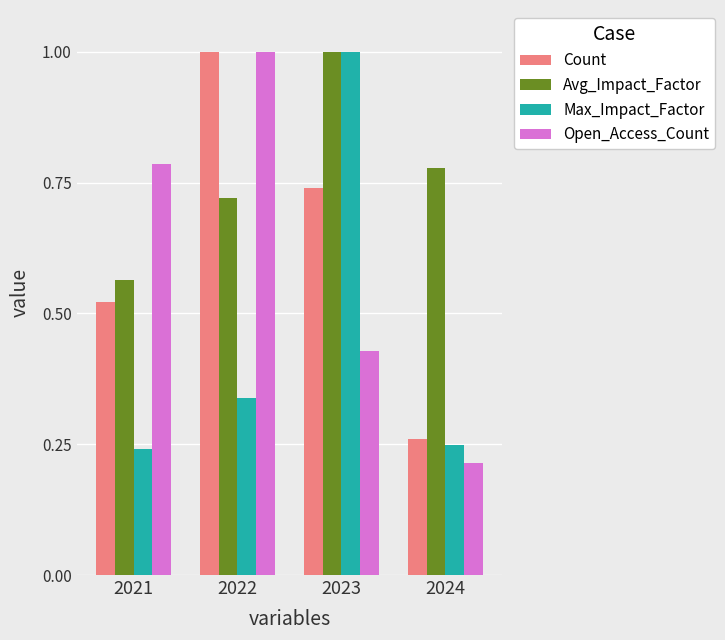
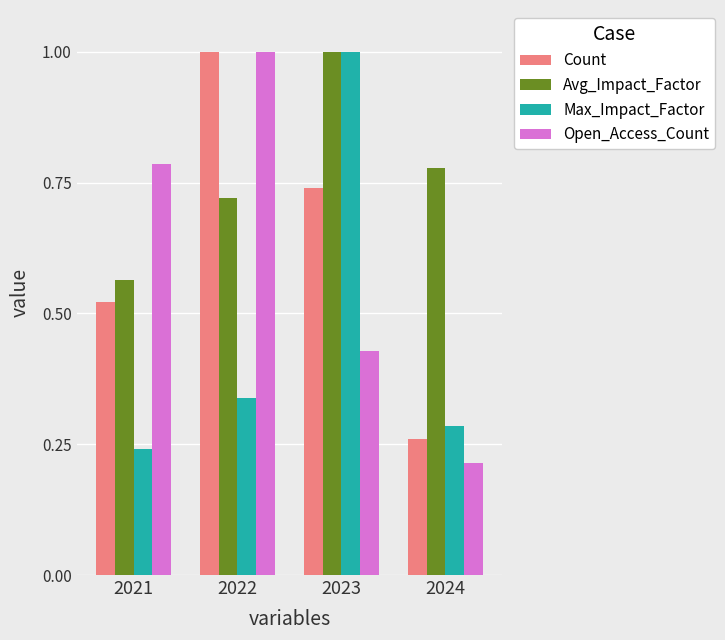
  {
    "Count": {
      "2021": 0.52,
      "2022": 1.00,
      "2023": 0.74,
      "2024": 0.26
    },
    "Avg_Impact_Factor": {
      "2021": 0.56,
      "2022": 0.72,
      "2023": 1.00,
      "2024": 0.78
    },
    "Max_Impact_Factor": {
      "2021": 0.24,
      "2022": 0.34,
      "2023": 1.00,
-     "2024": 0.25
+     "2024": 0.29
    },
    "Open_Access_Count": {
      "2021": 0.79,
      "2022": 1.00,
      "2023": 0.43,
      "2024": 0.21
    }
  }
